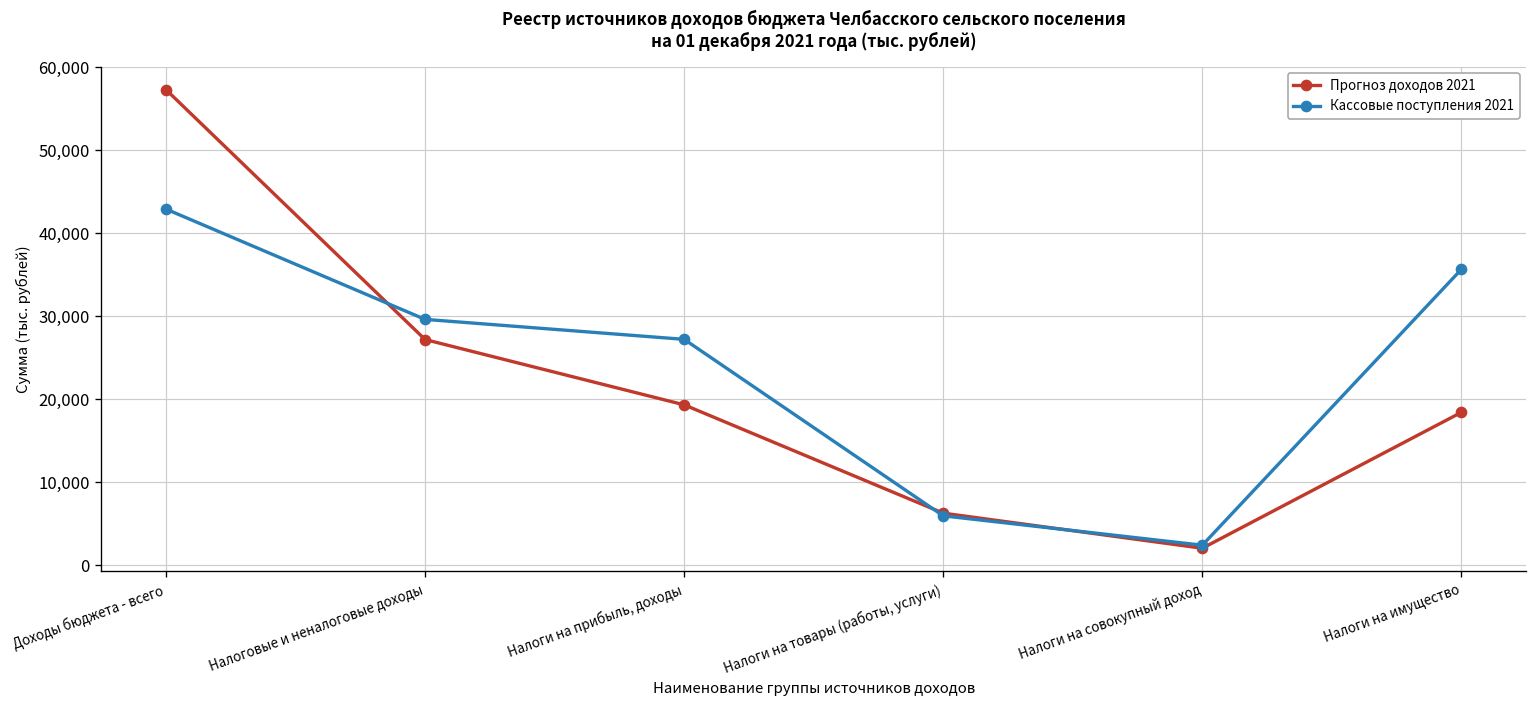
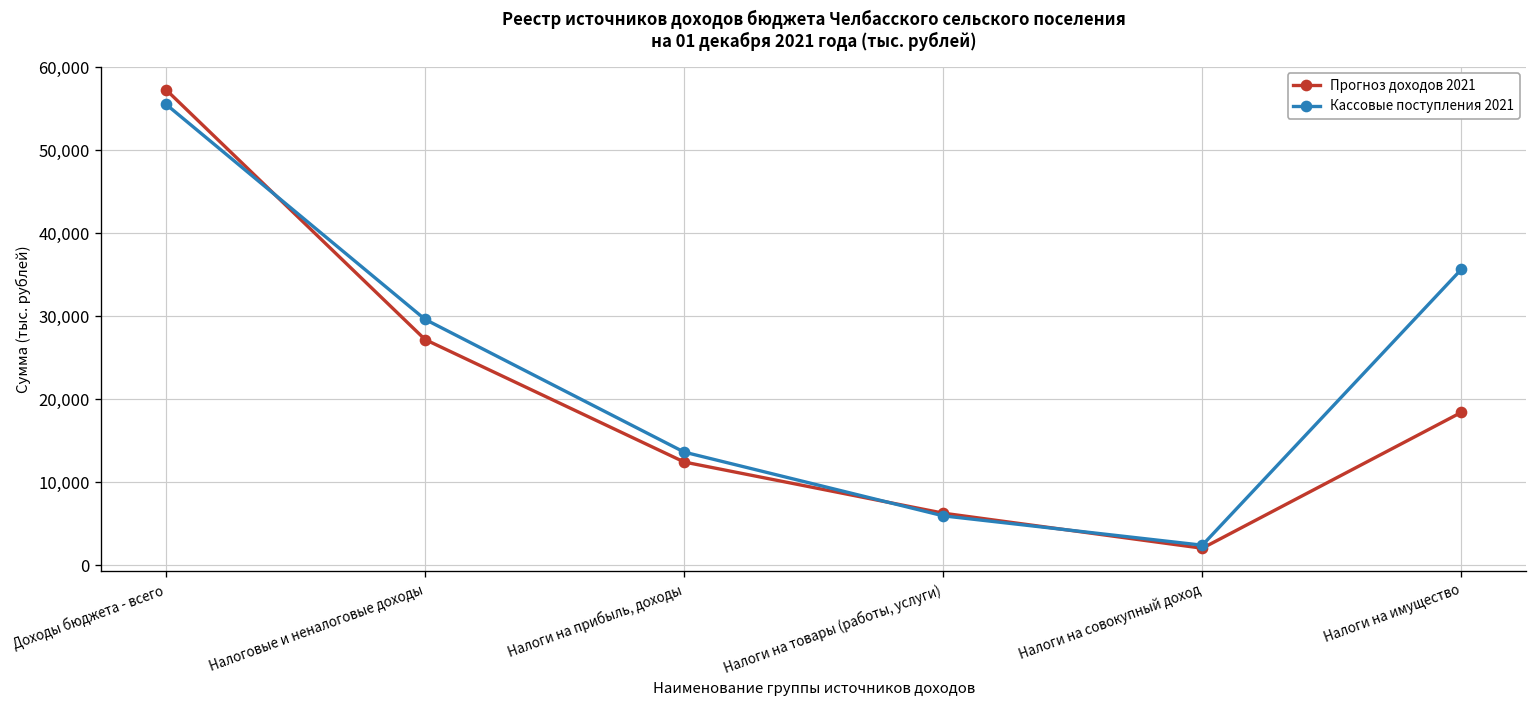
  {
    "Прогноз доходов 2021": {
      "Доходы бюджета - всего": "57,000",
      "Налоговые и неналоговые доходы": "27,000",
-     "Налоги на прибыль, доходы": "19,000",
+     "Налоги на прибыль, доходы": "12,000",
      "Налоги на совокупный доход": "2,000",
      "Налоги на имущество": "18,000"
    },
    "Кассовые поступления 2021": {
-     "Доходы бюджета - всего": "43,000",
+     "Доходы бюджета - всего": "56,000",
      "Налоговые и неналоговые доходы": "30,000",
-     "Налоги на прибыль, доходы": "27,000",
+     "Налоги на прибыль, доходы": "14,000",
      "Налоги на совокупный доход": "2,000",
      "Налоги на имущество": "36,000"
    }
  }
